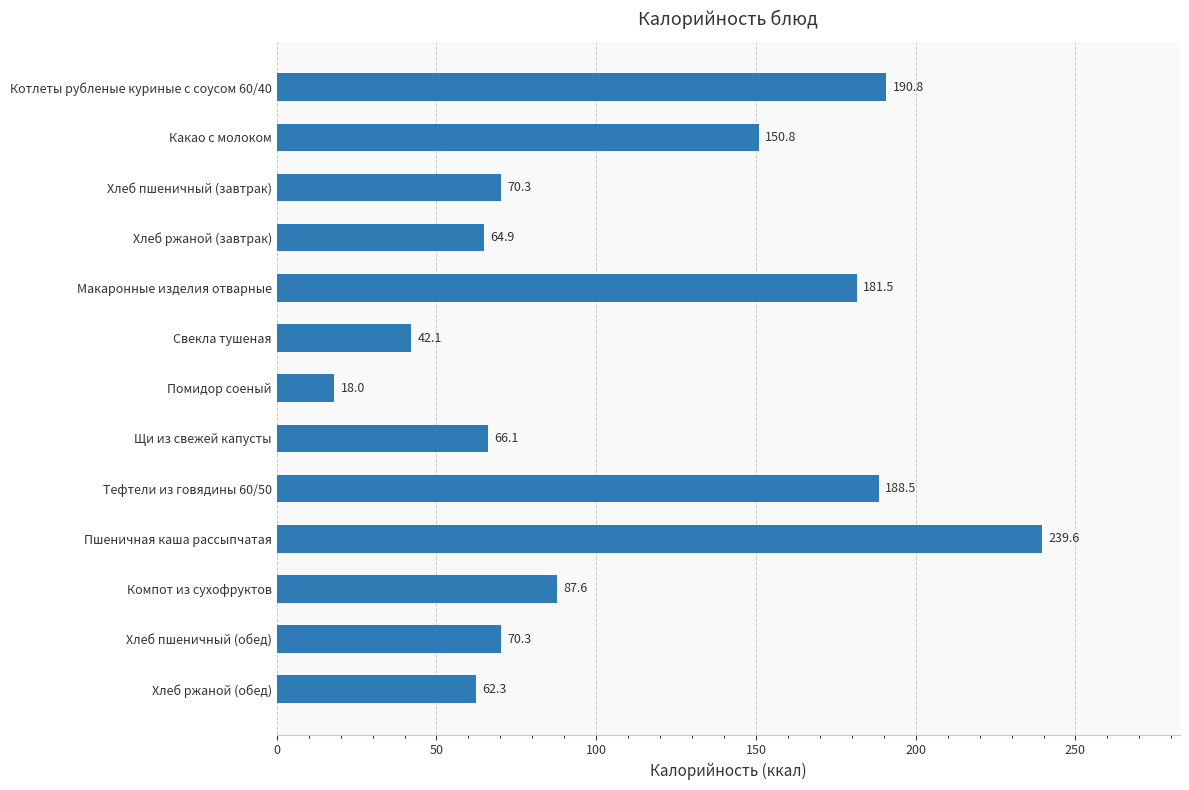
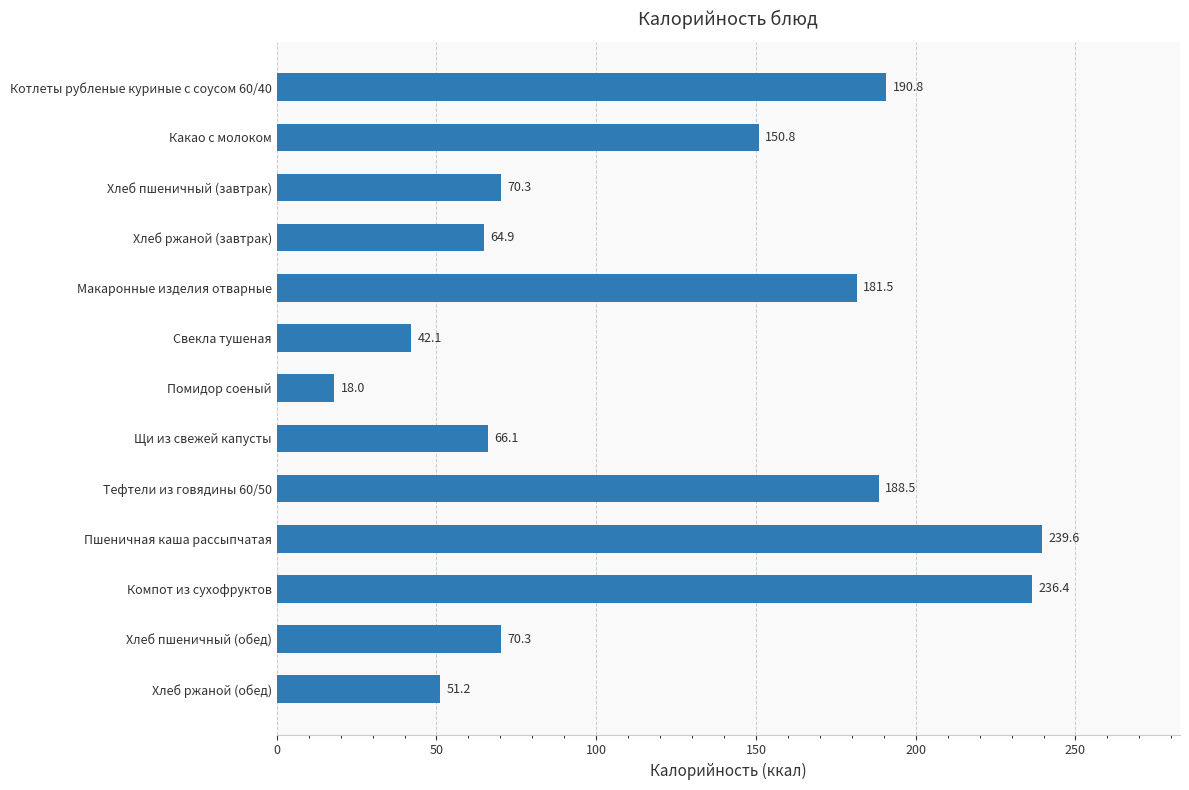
  {
    "Котлеты рубленые куриные с соусом 60/40": 190.8,
    "Какао с молоком": 150.8,
    "Хлеб пшеничный (завтрак)": 70.3,
    "Хлеб ржаной (завтрак)": 64.9,
    "Макаронные изделия отварные": 181.5,
    "Свекла тушеная": 42.1,
    "Помидор соеный": 18.0,
    "Щи из свежей капусты": 66.1,
    "Тефтели из говядины 60/50": 188.5,
    "Пшеничная каша рассыпчатая": 239.6,
-   "Компот из сухофруктов": 87.6,
+   "Компот из сухофруктов": 236.4,
    "Хлеб пшеничный (обед)": 70.3,
-   "Хлеб ржаной (обед)": 62.3
+   "Хлеб ржаной (обед)": 51.2
  }
